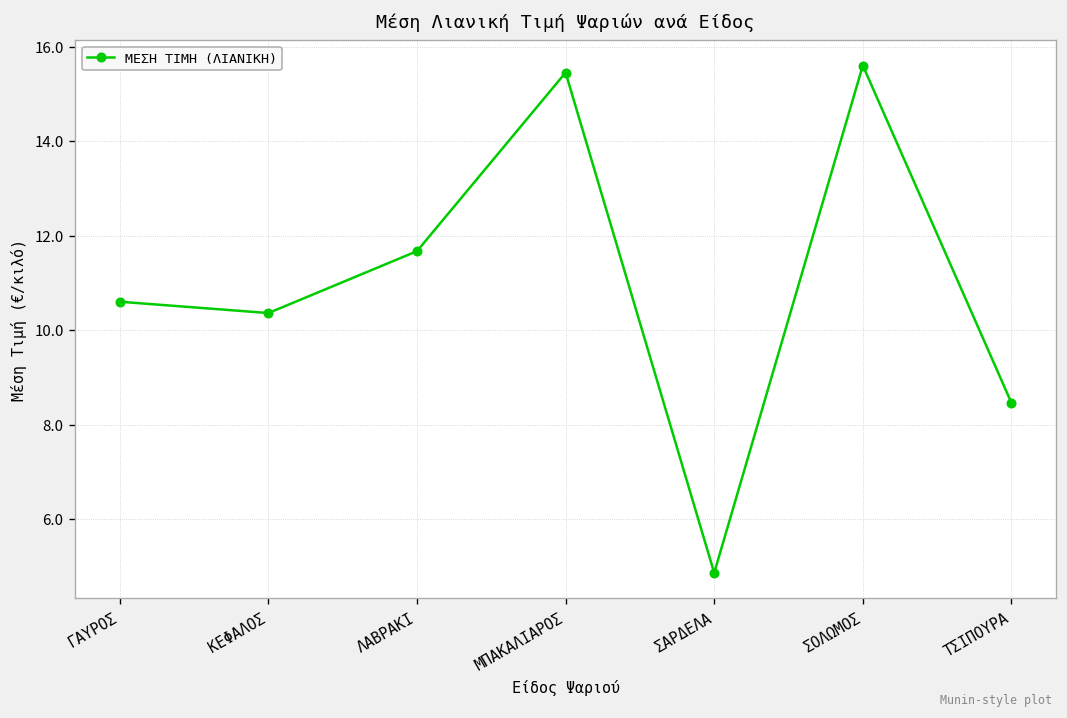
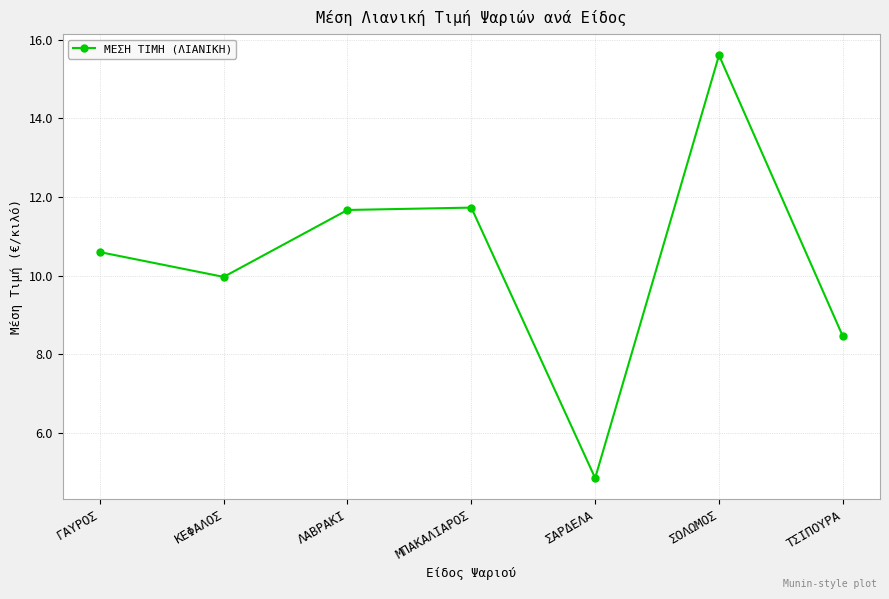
  {
    "ΓΑΥΡΟΣ": 10.6,
-   "ΚΕΦΑΛΟΣ": 10.4,
+   "ΚΕΦΑΛΟΣ": 10.0,
    "ΛΑΒΡΑΚΙ": 11.7,
-   "ΜΠΑΚΑΛΙΑΡΟΣ": 15.5,
+   "ΜΠΑΚΑΛΙΑΡΟΣ": 11.7,
    "ΣΑΡΔΕΛΑ": 4.9,
    "ΣΟΛΩΜΟΣ": 15.6,
    "ΤΣΙΠΟΥΡΑ": 8.5
  }
